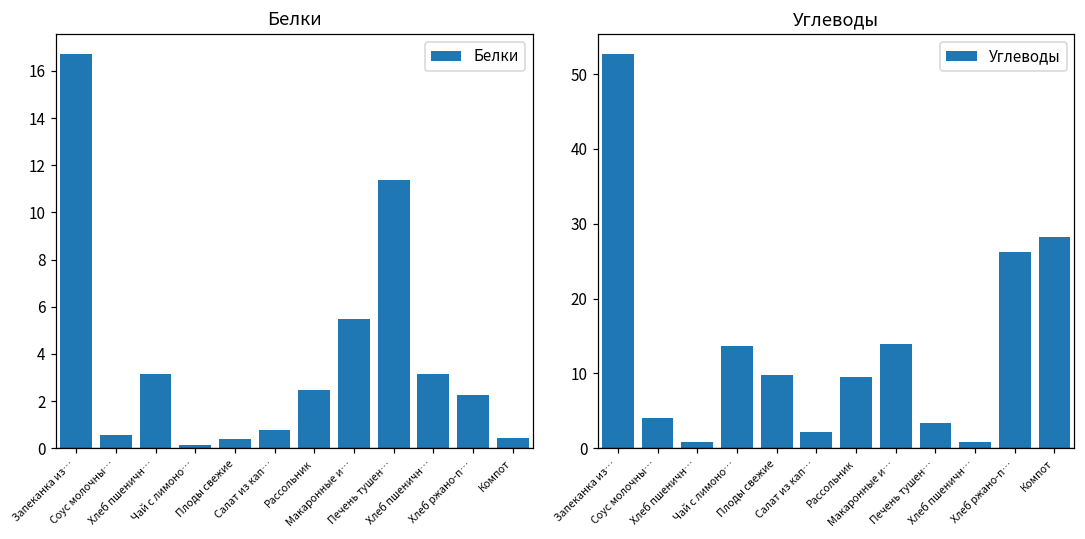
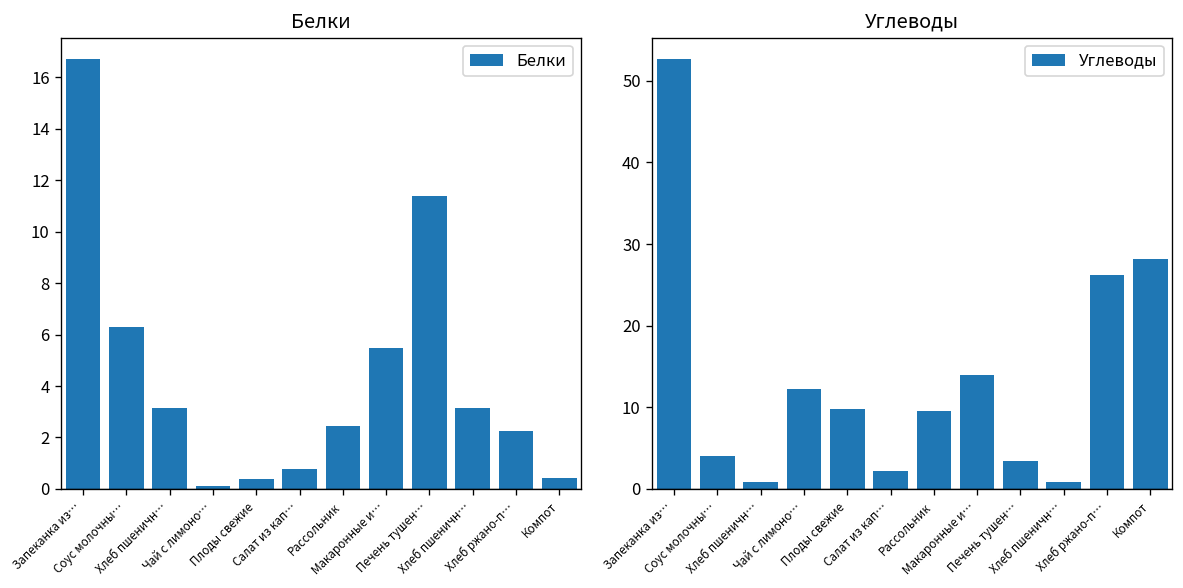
  {
    "Белки": {
      "Запеканка из…": 16.7,
-     "Соус молочны…": 0.6,
+     "Соус молочны…": 6.3,
      "Чай с лимоно…": 0.1,
      "Плоды свежие": 0.4,
      "Салат из кап…": 0.8,
      "Рассольник": 2.5,
      "Макаронные и…": 5.5,
      "Печень тушен…": 11.4,
      "Хлеб ржано-п…": 2.2,
      "Компот": 0.4
    },
    "Углеводы": {
      "Запеканка из…": 53,
      "Соус молочны…": 4,
-     "Чай с лимоно…": 14,
+     "Чай с лимоно…": 12,
      "Плоды свежие": 10,
      "Салат из кап…": 2,
      "Рассольник": 10,
      "Макаронные и…": 14,
      "Печень тушен…": 3,
      "Хлеб ржано-п…": 26,
      "Компот": 28
    }
  }
